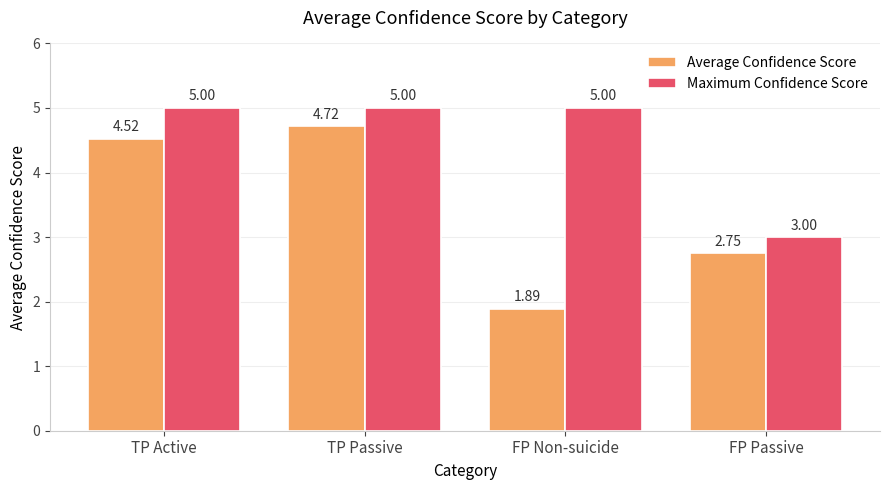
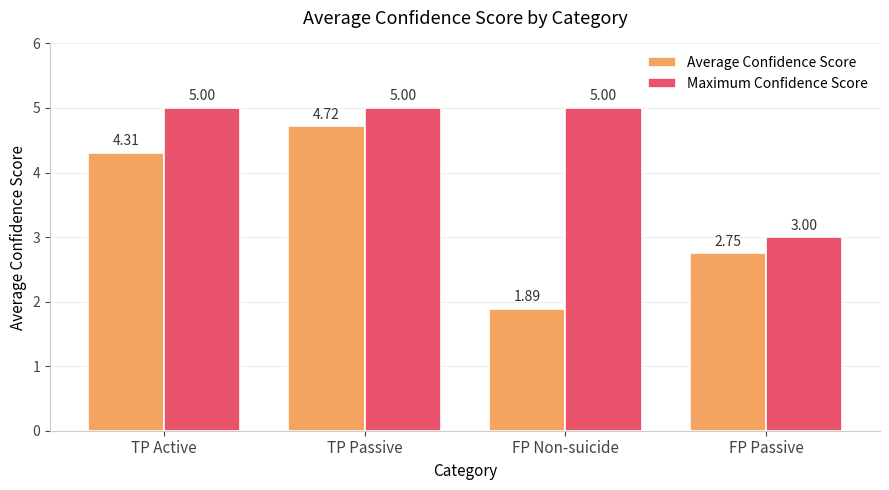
  {
    "Average Confidence Score": {
-     "TP Active": 4.52,
+     "TP Active": 4.31,
      "TP Passive": 4.72,
      "FP Non-suicide": 1.89,
      "FP Passive": 2.75
    },
    "Maximum Confidence Score": {
      "TP Active": 5.00,
      "TP Passive": 5.00,
      "FP Non-suicide": 5.00,
      "FP Passive": 3.00
    }
  }
